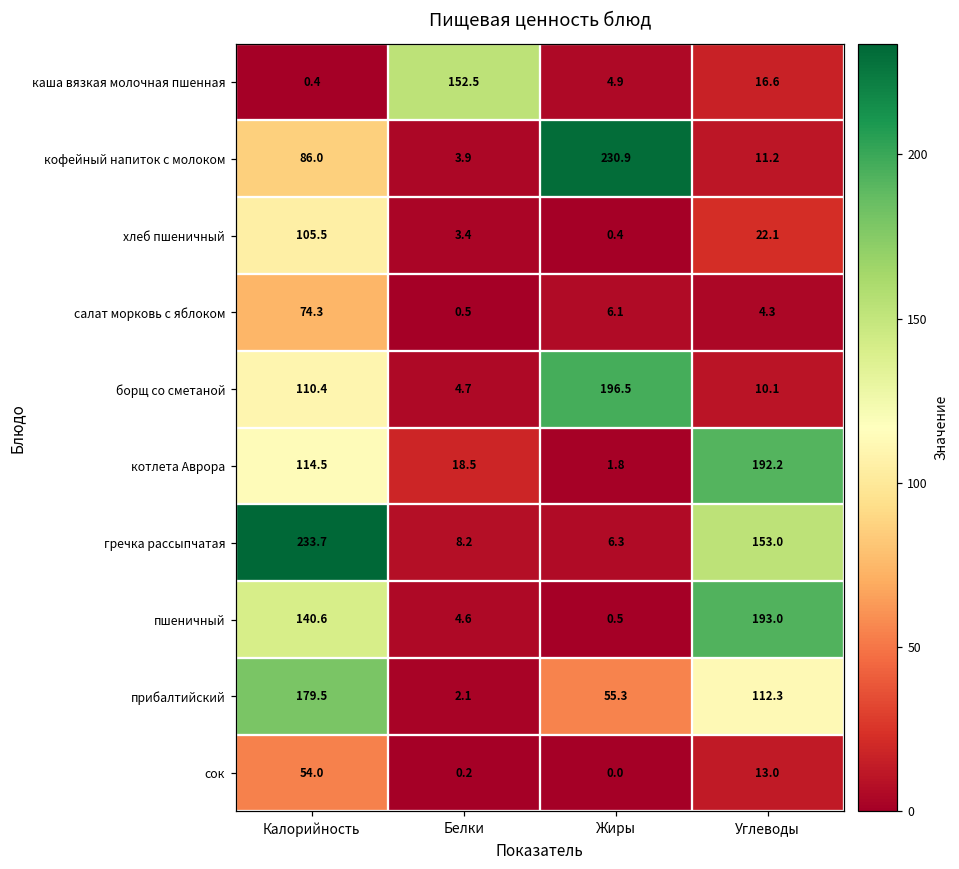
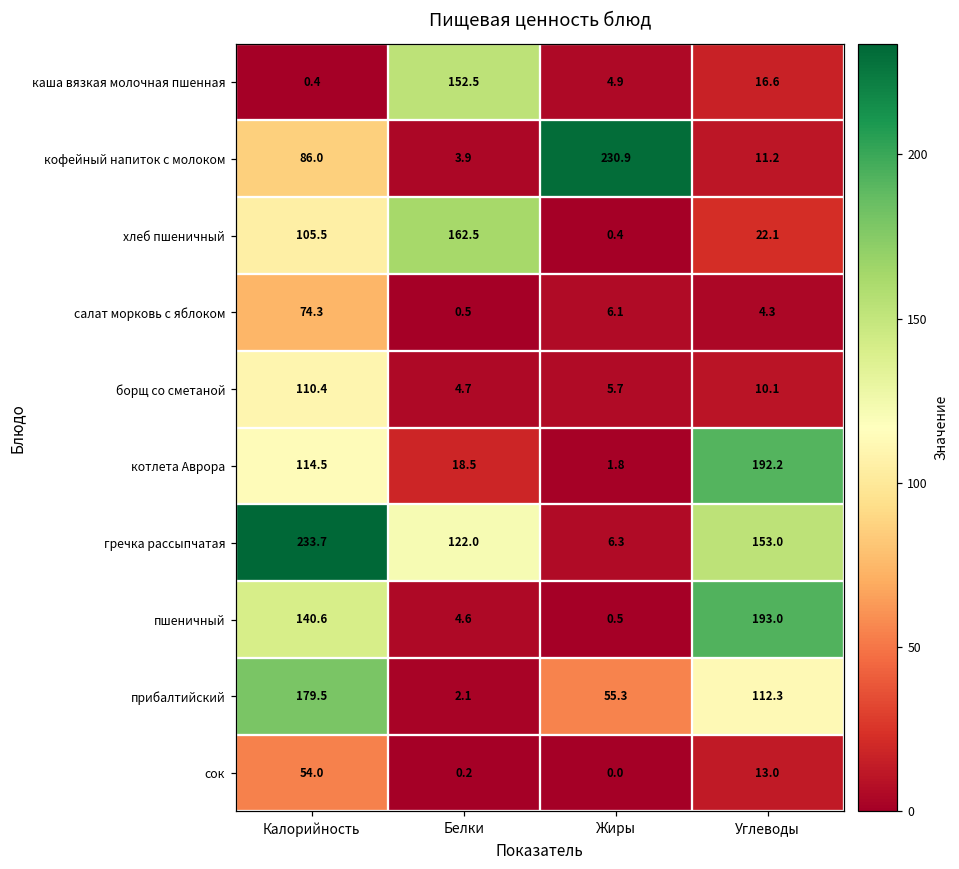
  {
    "каша вязкая молочная пшенная": {
      "Калорийность": 0.4,
      "Белки": 152.5,
      "Жиры": 4.9,
      "Углеводы": 16.6
    },
    "кофейный напиток с молоком": {
      "Калорийность": 86.0,
      "Белки": 3.9,
      "Жиры": 230.9,
      "Углеводы": 11.2
    },
    "хлеб пшеничный": {
      "Калорийность": 105.5,
-     "Белки": 3.4,
+     "Белки": 162.5,
      "Жиры": 0.4,
      "Углеводы": 22.1
    },
    "салат морковь с яблоком": {
      "Калорийность": 74.3,
      "Белки": 0.5,
      "Жиры": 6.1,
      "Углеводы": 4.3
    },
    "борщ со сметаной": {
      "Калорийность": 110.4,
      "Белки": 4.7,
-     "Жиры": 196.5,
+     "Жиры": 5.7,
      "Углеводы": 10.1
    },
    "котлета Аврора": {
      "Калорийность": 114.5,
      "Белки": 18.5,
      "Жиры": 1.8,
      "Углеводы": 192.2
    },
    "гречка рассыпчатая": {
      "Калорийность": 233.7,
-     "Белки": 8.2,
+     "Белки": 122.0,
      "Жиры": 6.3,
      "Углеводы": 153.0
    },
    "пшеничный": {
      "Калорийность": 140.6,
      "Белки": 4.6,
      "Жиры": 0.5,
      "Углеводы": 193.0
    },
    "прибалтийский": {
      "Калорийность": 179.5,
      "Белки": 2.1,
      "Жиры": 55.3,
      "Углеводы": 112.3
    },
    "сок": {
      "Калорийность": 54.0,
      "Белки": 0.2,
      "Жиры": 0.0,
      "Углеводы": 13.0
    }
  }
